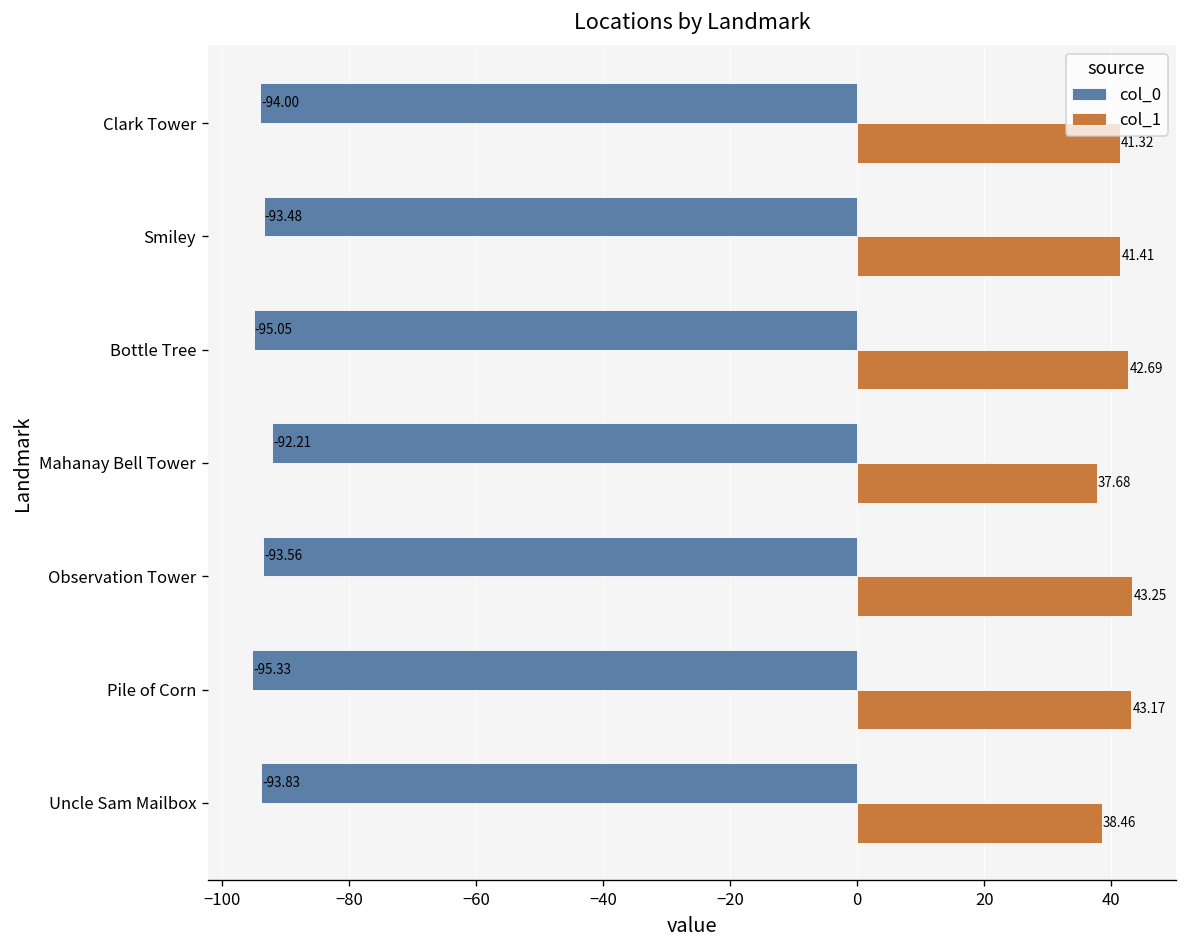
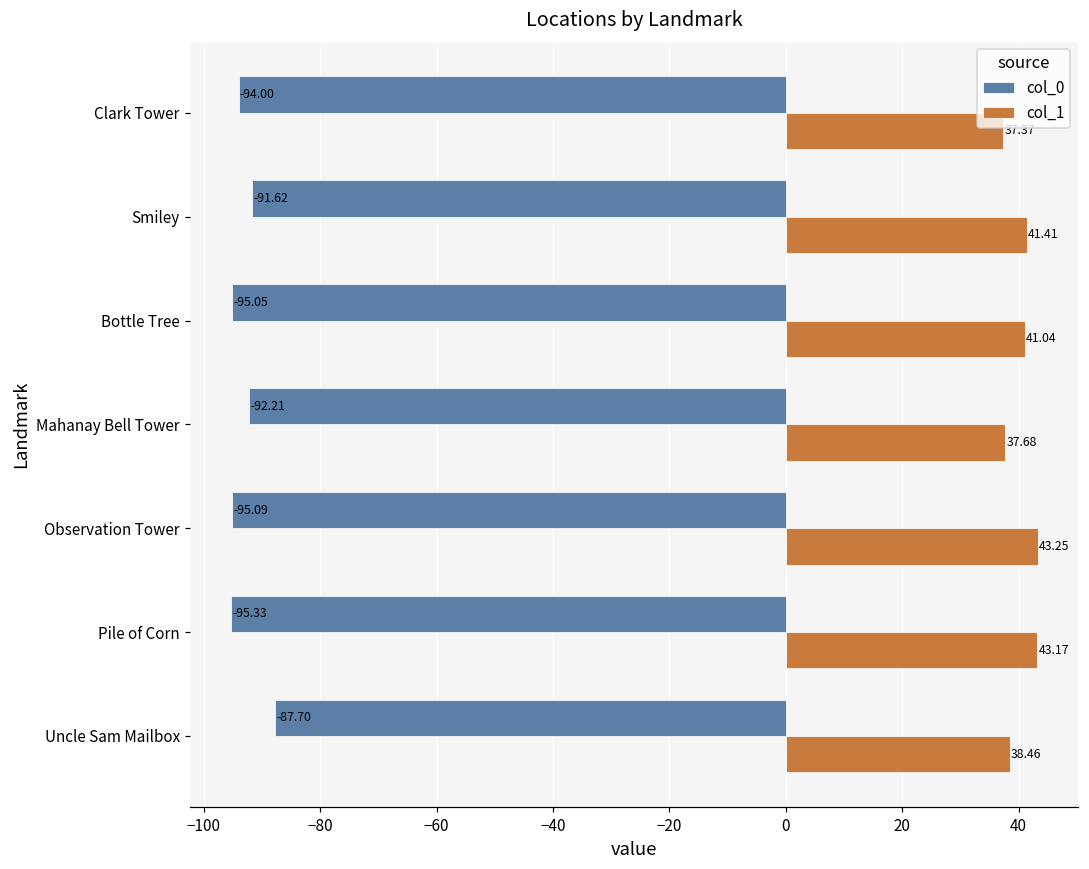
  {
    "col_0": {
      "Clark Tower": -94.00,
-     "Smiley": -93.48,
+     "Smiley": -91.62,
      "Bottle Tree": -95.05,
      "Mahanay Bell Tower": -92.21,
-     "Observation Tower": -93.56,
+     "Observation Tower": -95.09,
      "Pile of Corn": -95.33,
-     "Uncle Sam Mailbox": -93.83
+     "Uncle Sam Mailbox": -87.70
    },
    "col_1": {
-     "Clark Tower": 41.32,
+     "Clark Tower": 37.37,
      "Smiley": 41.41,
-     "Bottle Tree": 42.69,
+     "Bottle Tree": 41.04,
      "Mahanay Bell Tower": 37.68,
      "Observation Tower": 43.25,
      "Pile of Corn": 43.17,
      "Uncle Sam Mailbox": 38.46
    }
  }
